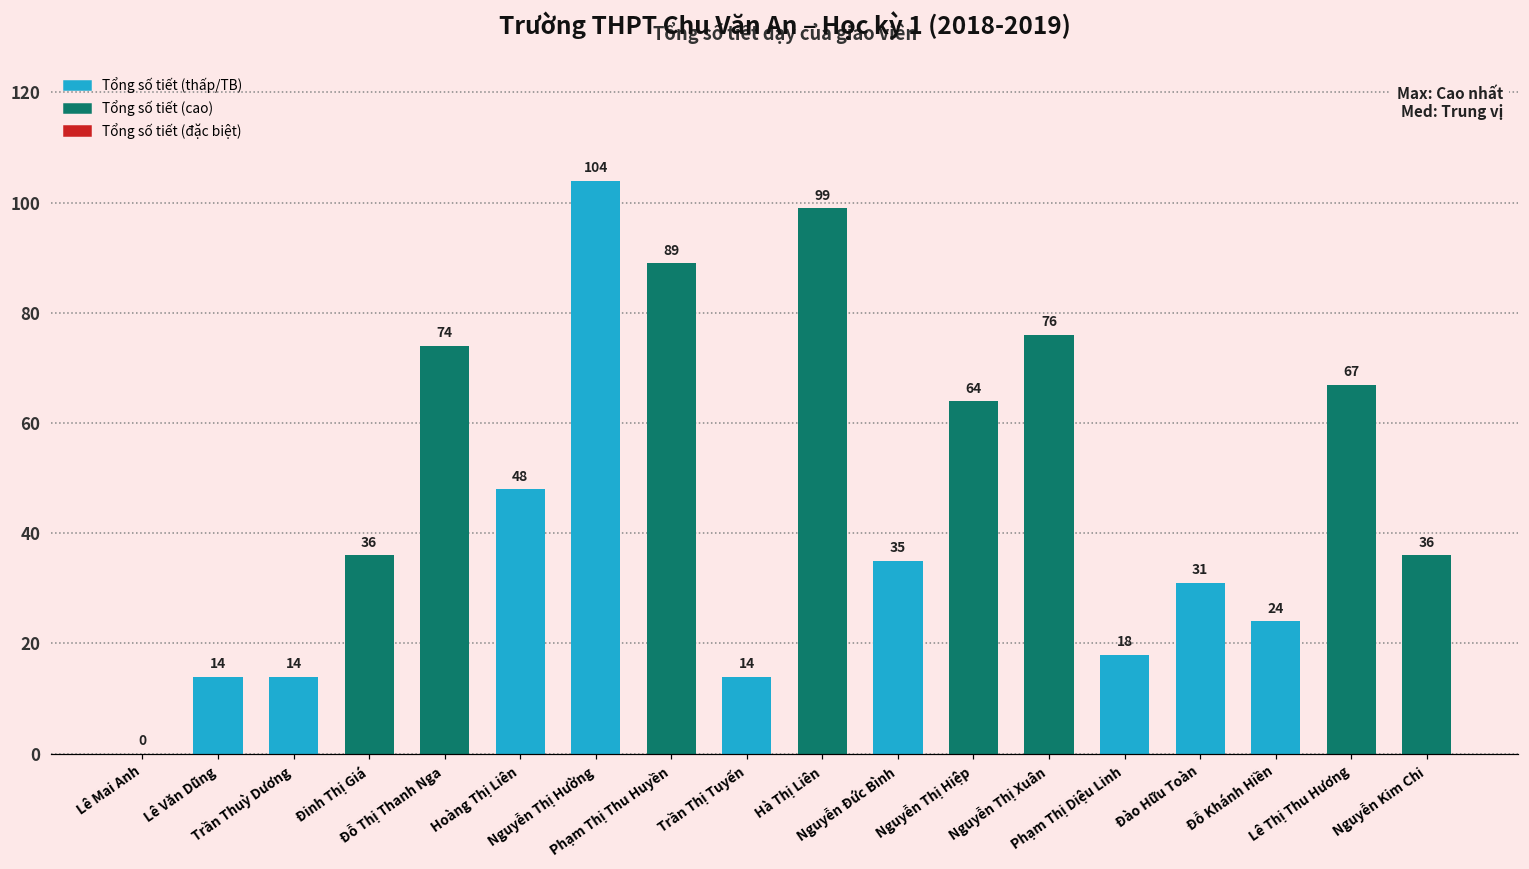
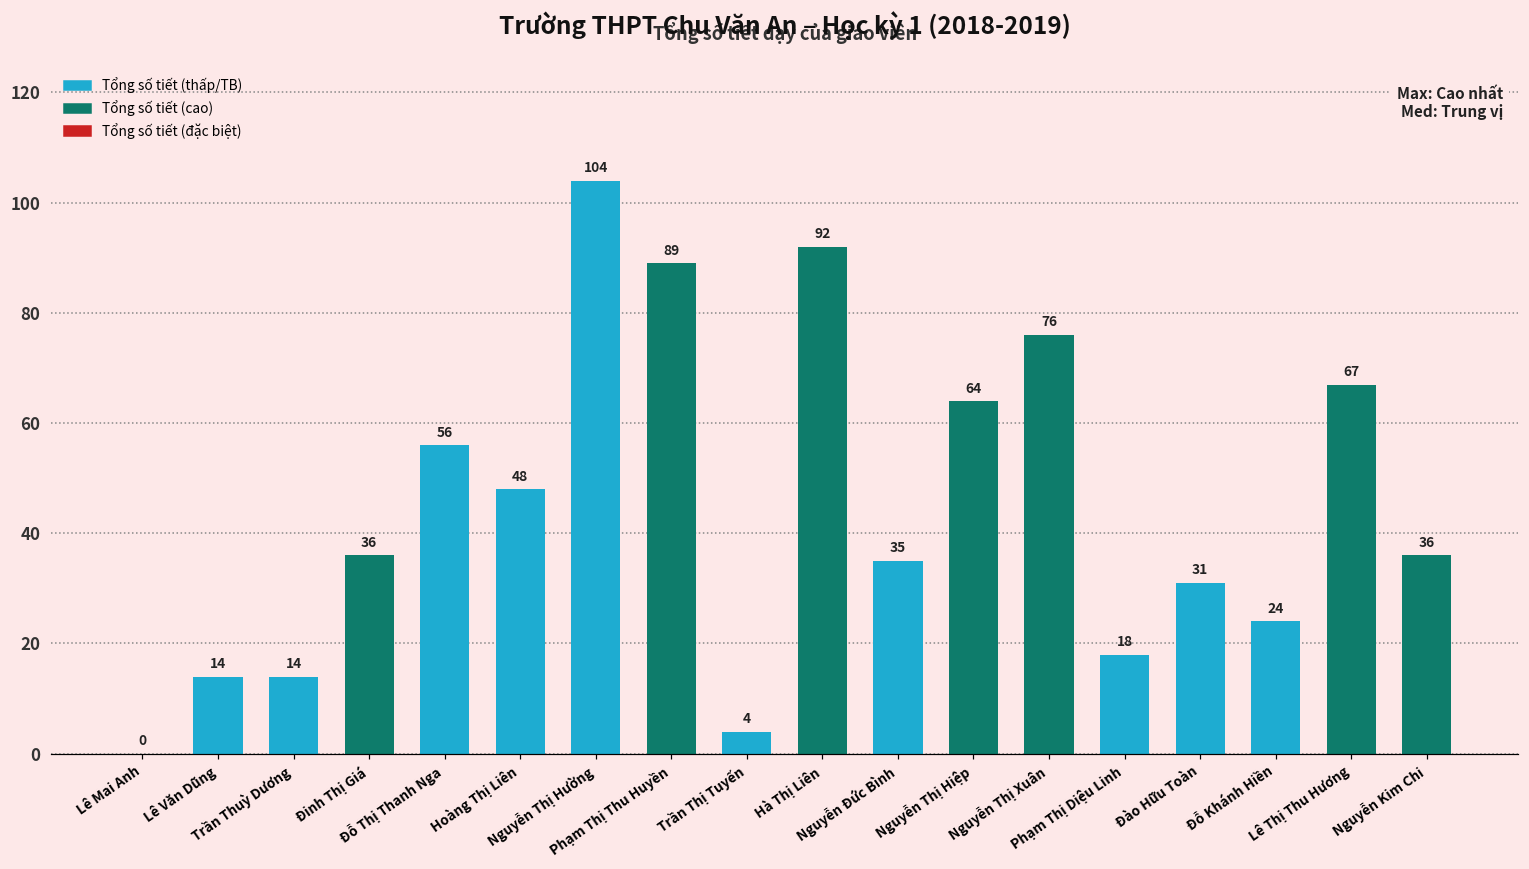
  {
    "Lê Mai Anh": 0,
    "Lê Văn Dũng": 14,
    "Trần Thuỳ Dương": 14,
    "Đinh Thị Giá": 36,
-   "Đỗ Thị Thanh Nga": 74,
+   "Đỗ Thị Thanh Nga": 56,
    "Hoàng Thị Liên": 48,
    "Nguyễn Thị Hường": 104,
    "Phạm Thị Thu Huyền": 89,
-   "Trần Thị Tuyến": 14,
-   "Hà Thị Liên": 99,
+   "Trần Thị Tuyến": 4,
+   "Hà Thị Liên": 92,
    "Nguyễn Đức Bình": 35,
    "Nguyễn Thị Hiệp": 64,
    "Nguyễn Thị Xuân": 76,
    "Phạm Thị Diệu Linh": 18,
    "Đào Hữu Toàn": 31,
    "Đỗ Khánh Hiền": 24,
    "Lê Thị Thu Hương": 67,
    "Nguyễn Kim Chi": 36
  }
